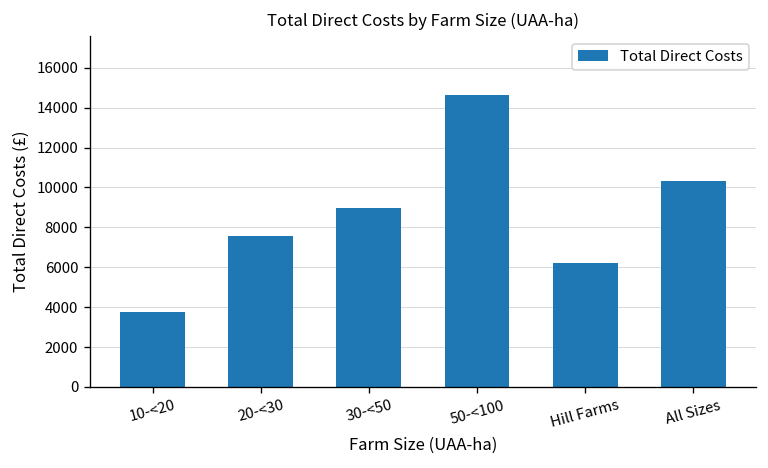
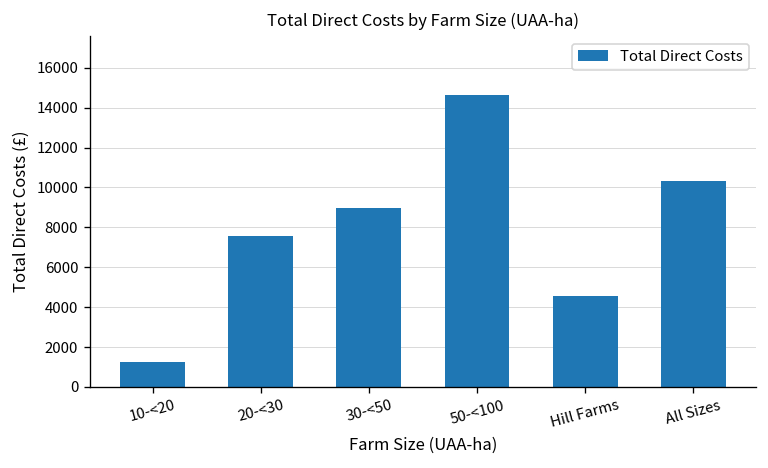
  {
-   "10-<20": 3800,
+   "10-<20": 1200,
    "20-<30": 7600,
    "30-<50": 9000,
    "50-<100": 14700,
-   "Hill Farms": 6200,
+   "Hill Farms": 4500,
    "All Sizes": 10300
  }
